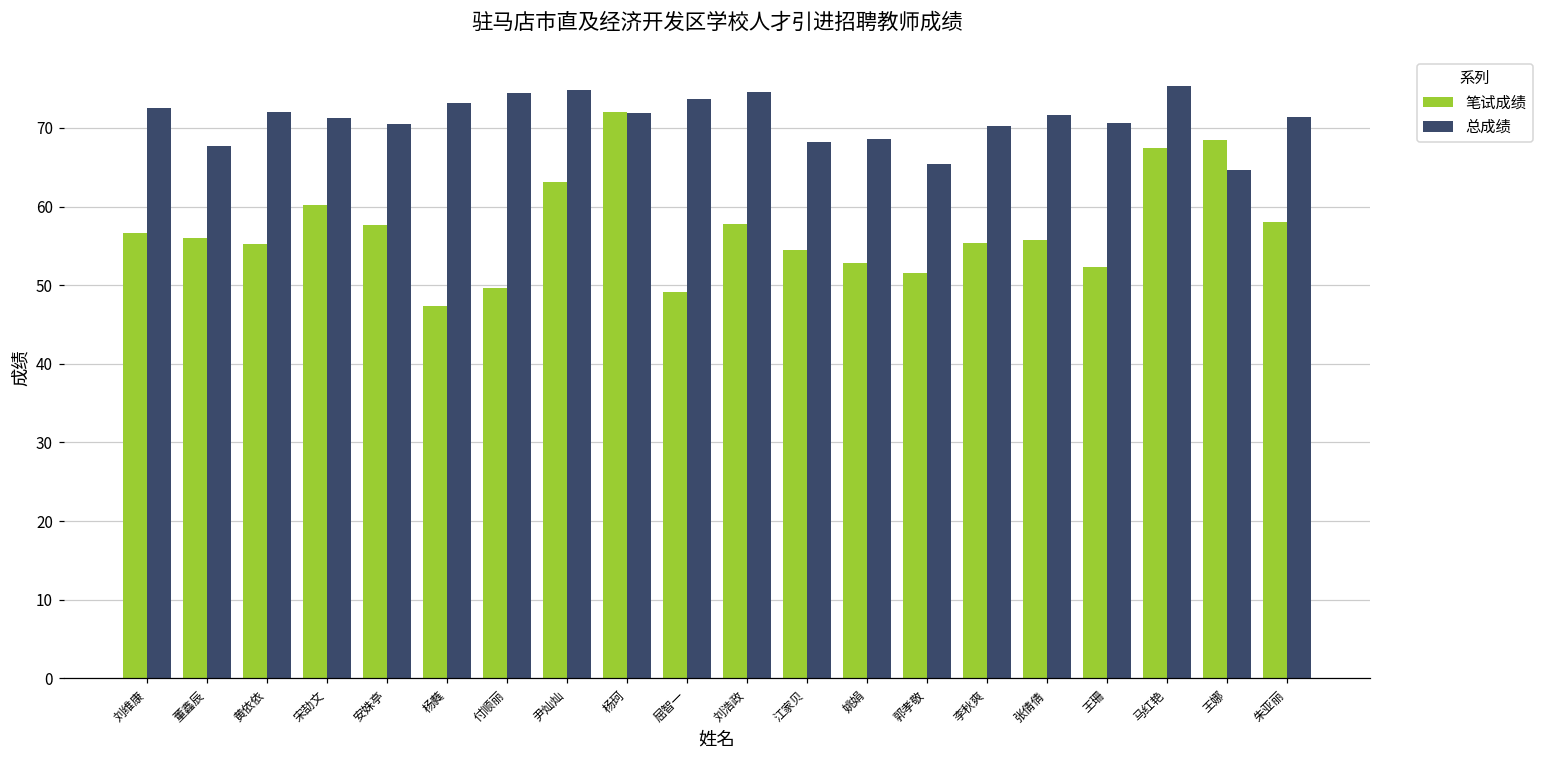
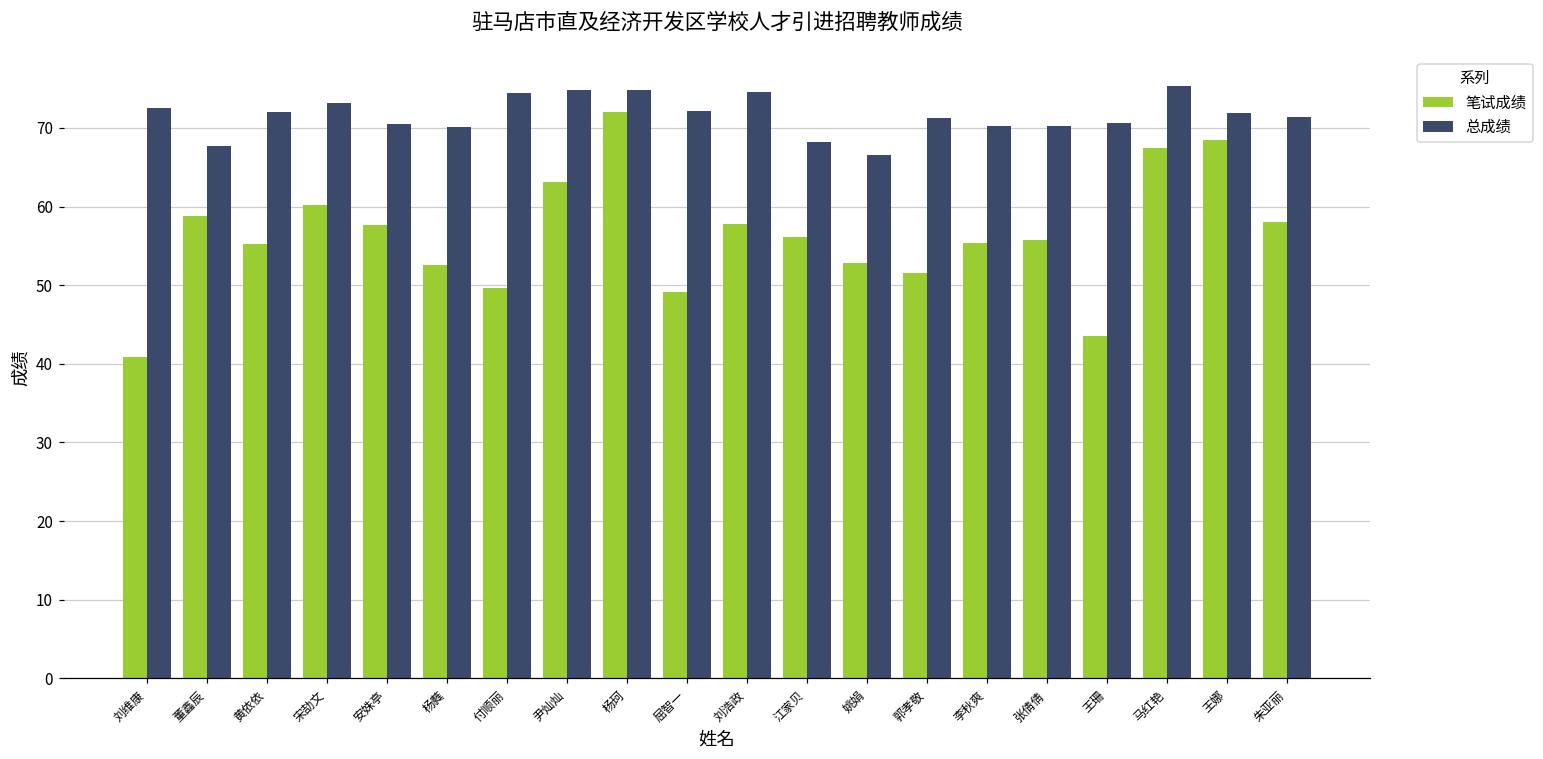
  {
    "笔试成绩": {
-     "刘维康": 57,
-     "董鑫辰": 56,
+     "刘维康": 41,
+     "董鑫辰": 59,
      "黄依依": 55,
      "宋劼文": 60,
      "安姝亭": 58,
-     "杨蕤": 47,
+     "杨蕤": 53,
      "付顺丽": 50,
      "尹灿灿": 63,
      "杨珂": 72,
      "屈智一": 49,
      "刘浩政": 58,
-     "江家贝": 55,
+     "江家贝": 56,
      "姚娟": 53,
      "郭孝敬": 52,
      "李秋爽": 55,
      "张倩倩": 56,
-     "王珊": 52,
+     "王珊": 44,
      "马红艳": 67,
      "王娜": 69,
      "朱亚丽": 58
    },
    "总成绩": {
      "刘维康": 73,
      "董鑫辰": 68,
      "黄依依": 72,
-     "宋劼文": 71,
+     "宋劼文": 73,
      "安姝亭": 71,
-     "杨蕤": 73,
+     "杨蕤": 70,
      "付顺丽": 74,
      "尹灿灿": 75,
-     "杨珂": 72,
-     "屈智一": 74,
+     "杨珂": 75,
+     "屈智一": 72,
      "刘浩政": 75,
      "江家贝": 68,
-     "姚娟": 69,
-     "郭孝敬": 65,
+     "姚娟": 67,
+     "郭孝敬": 71,
      "李秋爽": 70,
-     "张倩倩": 72,
+     "张倩倩": 70,
      "王珊": 71,
      "马红艳": 75,
-     "王娜": 65,
+     "王娜": 72,
      "朱亚丽": 71
    }
  }
